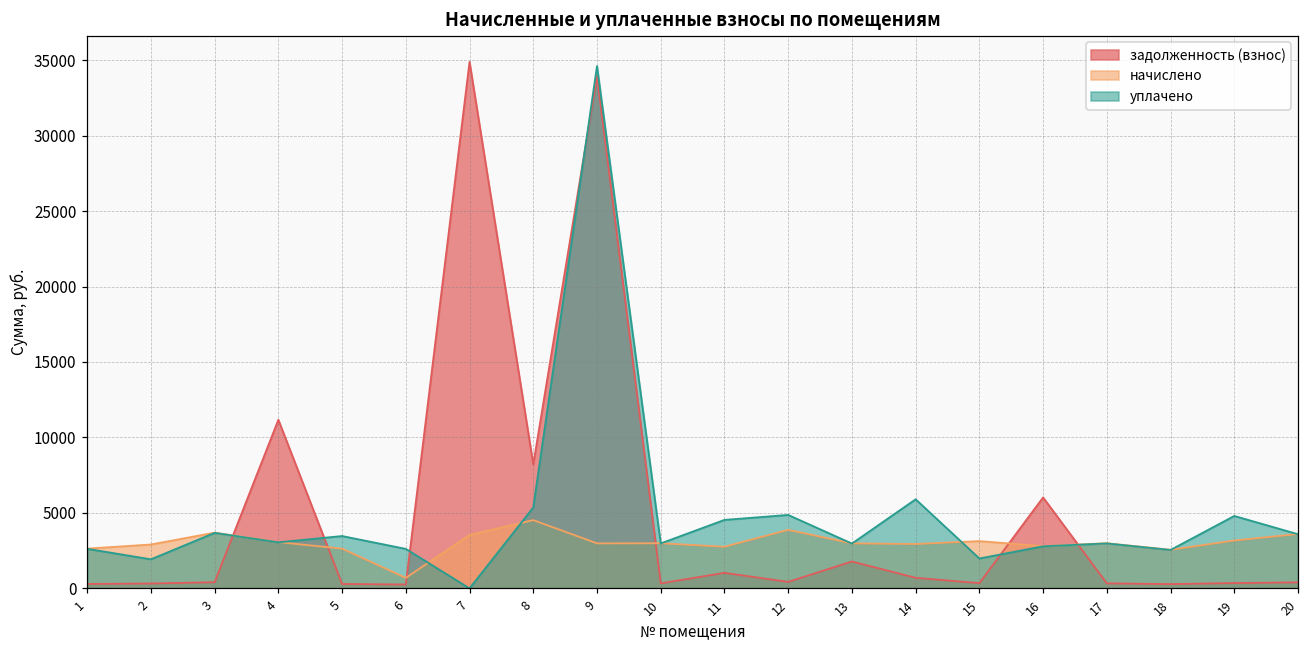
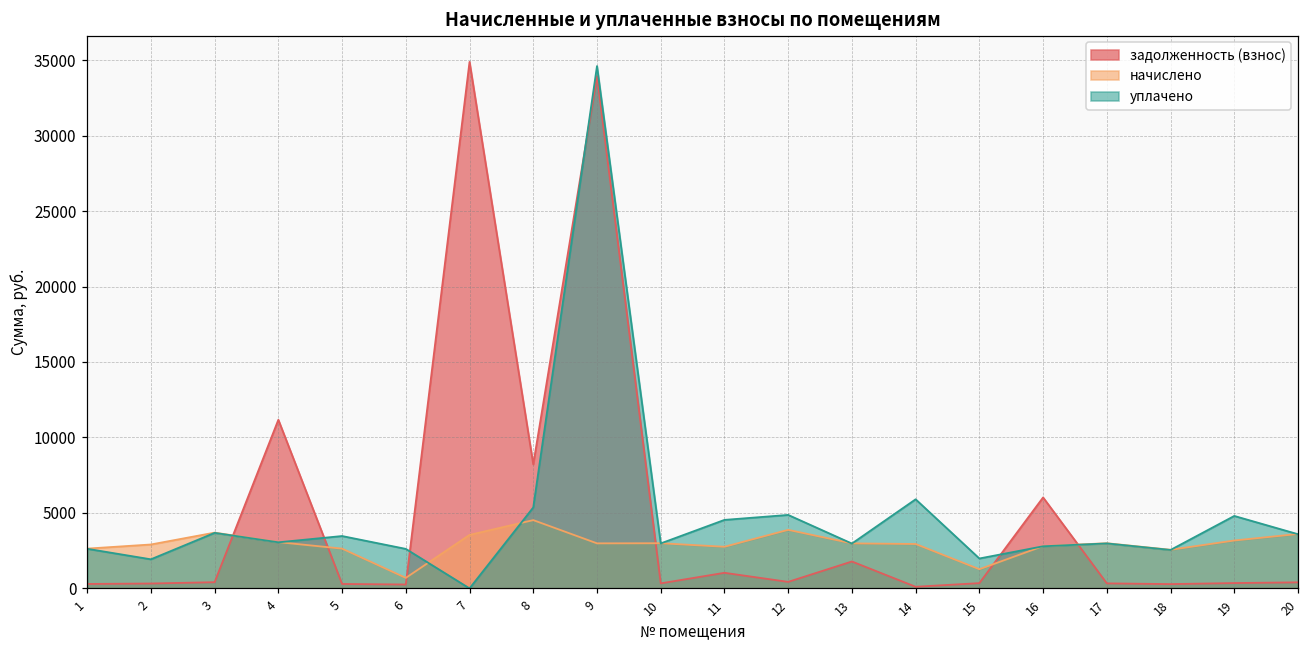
  {
    "задолженность (взнос)": {
      "1": 300,
      "2": 300,
      "3": 400,
      "4": 11200,
      "5": 300,
      "6": 300,
      "7": 34900,
      "8": 8200,
      "9": 33900,
      "10": 300,
      "11": 1000,
      "12": 400,
      "13": 1800,
-     "14": 700,
+     "14": 100,
      "15": 300,
      "16": 6000,
      "17": 300,
      "18": 300,
      "19": 400,
      "20": 400
    },
    "начислено": {
      "2": 2900,
      "5": 2600,
      "6": 700,
      "7": 3500,
      "8": 4500,
      "9": 3000,
      "11": 2800,
      "12": 3900,
      "14": 2900,
-     "15": 3100,
+     "15": 1300,
      "19": 3200
    },
    "уплачено": {
      "2": 1900,
      "5": 3500,
      "6": 2600,
      "7": 0,
      "8": 5400,
      "9": 34600,
      "11": 4500,
      "12": 4900,
      "14": 5900,
      "15": 2000,
      "19": 4800
    }
  }
